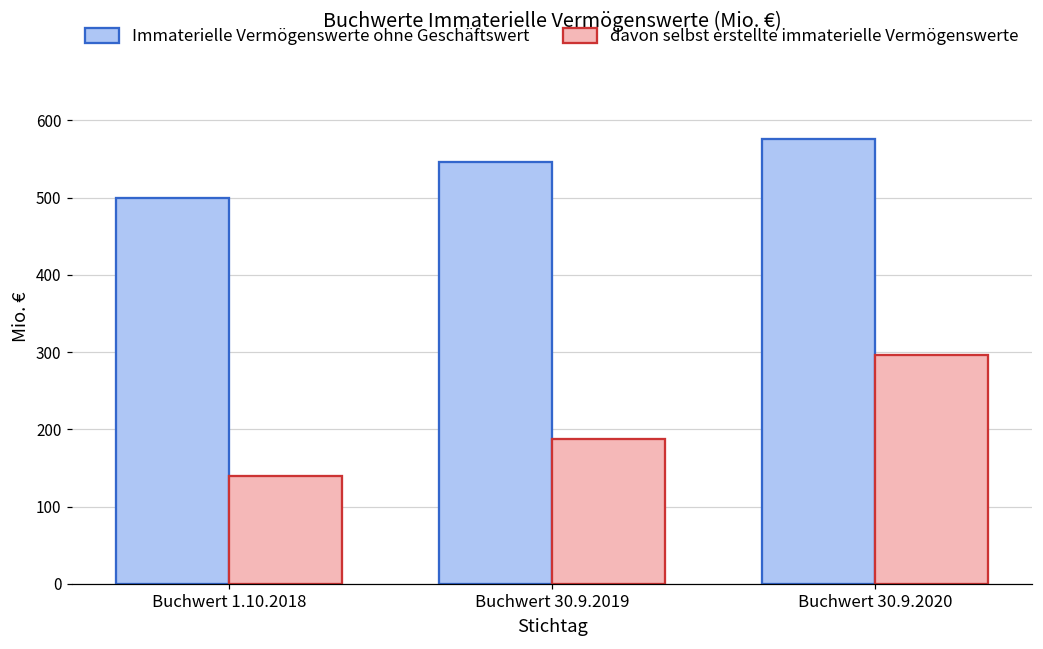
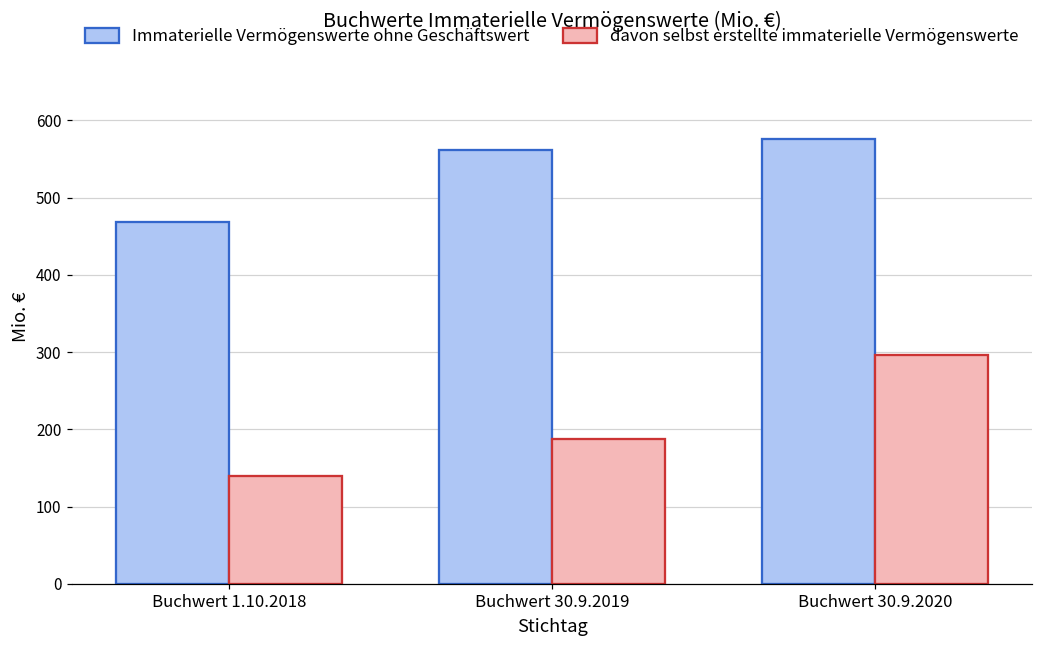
  {
    "Immaterielle Vermögenswerte ohne Geschäftswert": {
-     "Buchwert 1.10.2018": 500,
-     "Buchwert 30.9.2019": 550,
+     "Buchwert 1.10.2018": 470,
+     "Buchwert 30.9.2019": 560,
      "Buchwert 30.9.2020": 580
    },
    "davon selbst erstellte immaterielle Vermögenswerte": {
      "Buchwert 1.10.2018": 140,
      "Buchwert 30.9.2019": 190,
      "Buchwert 30.9.2020": 300
    }
  }
